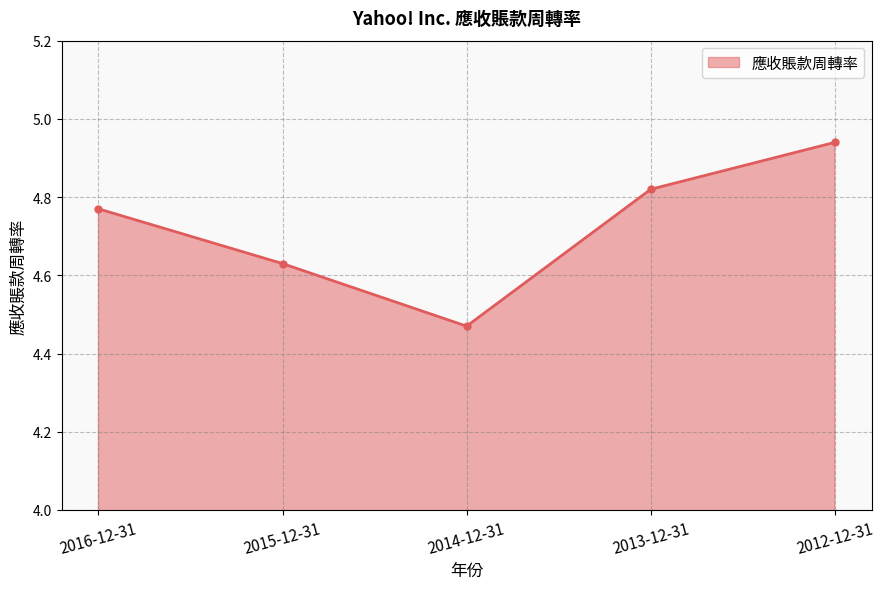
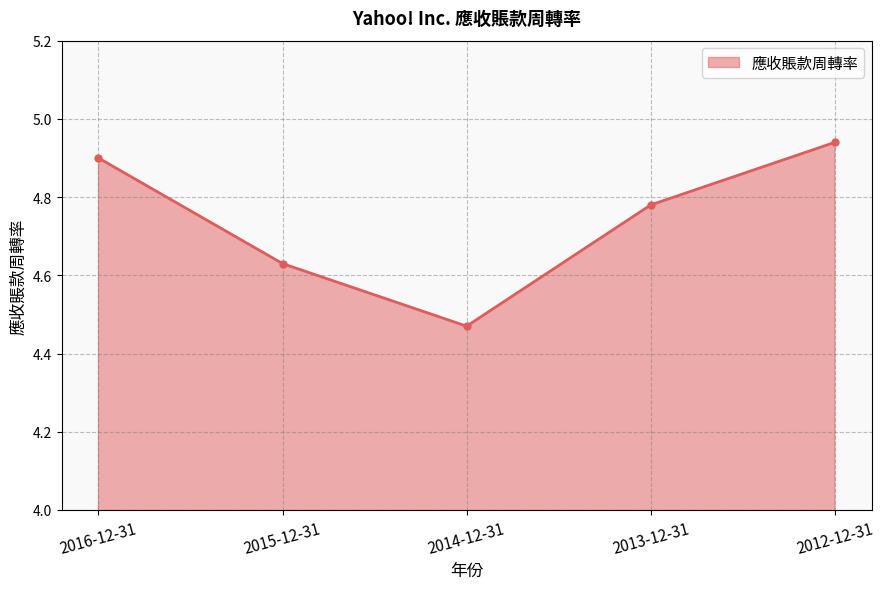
  {
-   "2016-12-31": 4.77,
+   "2016-12-31": 4.90,
    "2015-12-31": 4.63,
    "2014-12-31": 4.47,
-   "2013-12-31": 4.82,
+   "2013-12-31": 4.78,
    "2012-12-31": 4.94
  }
